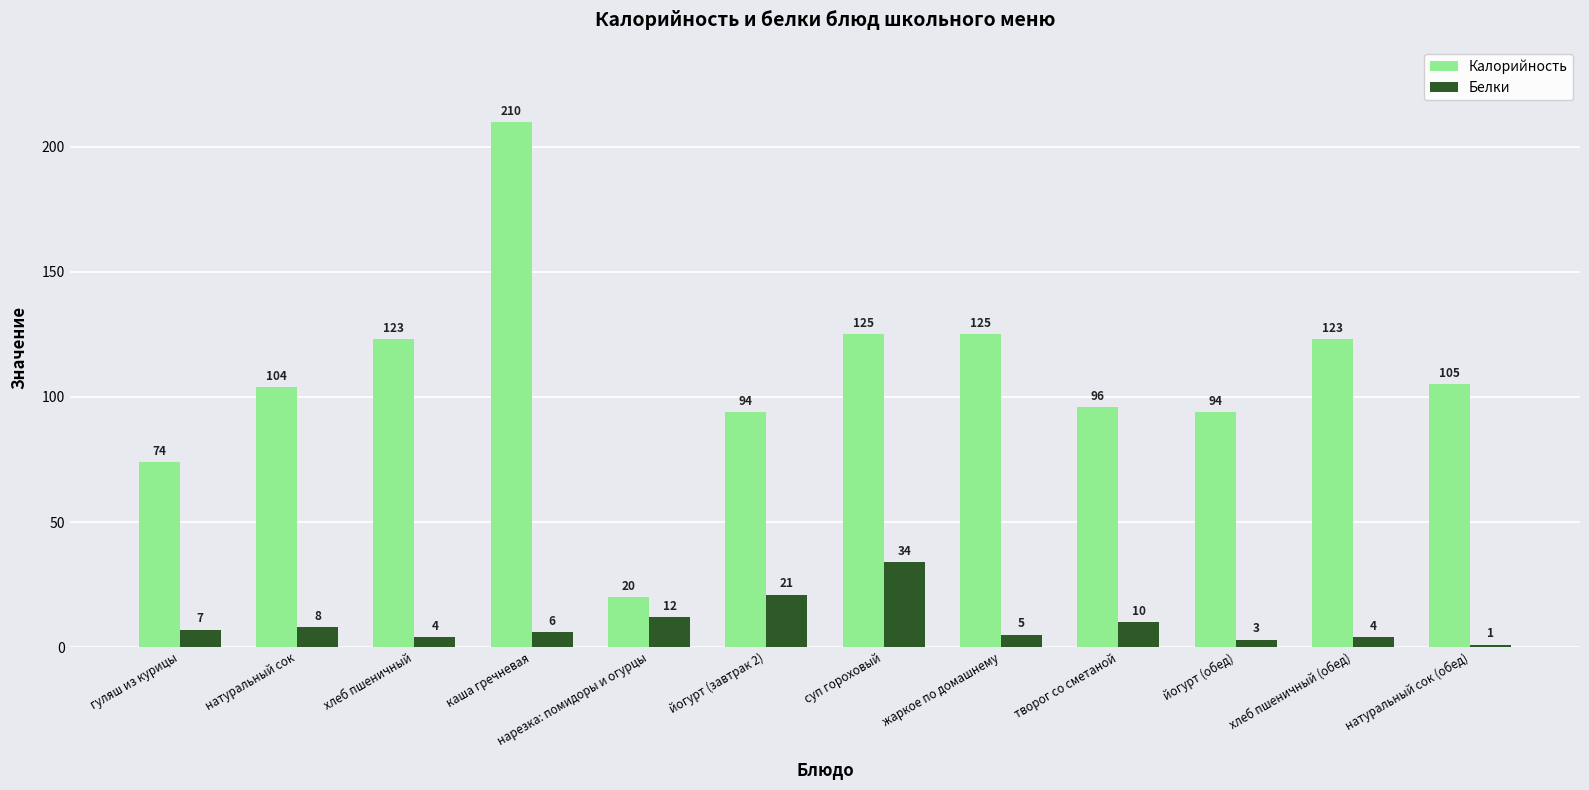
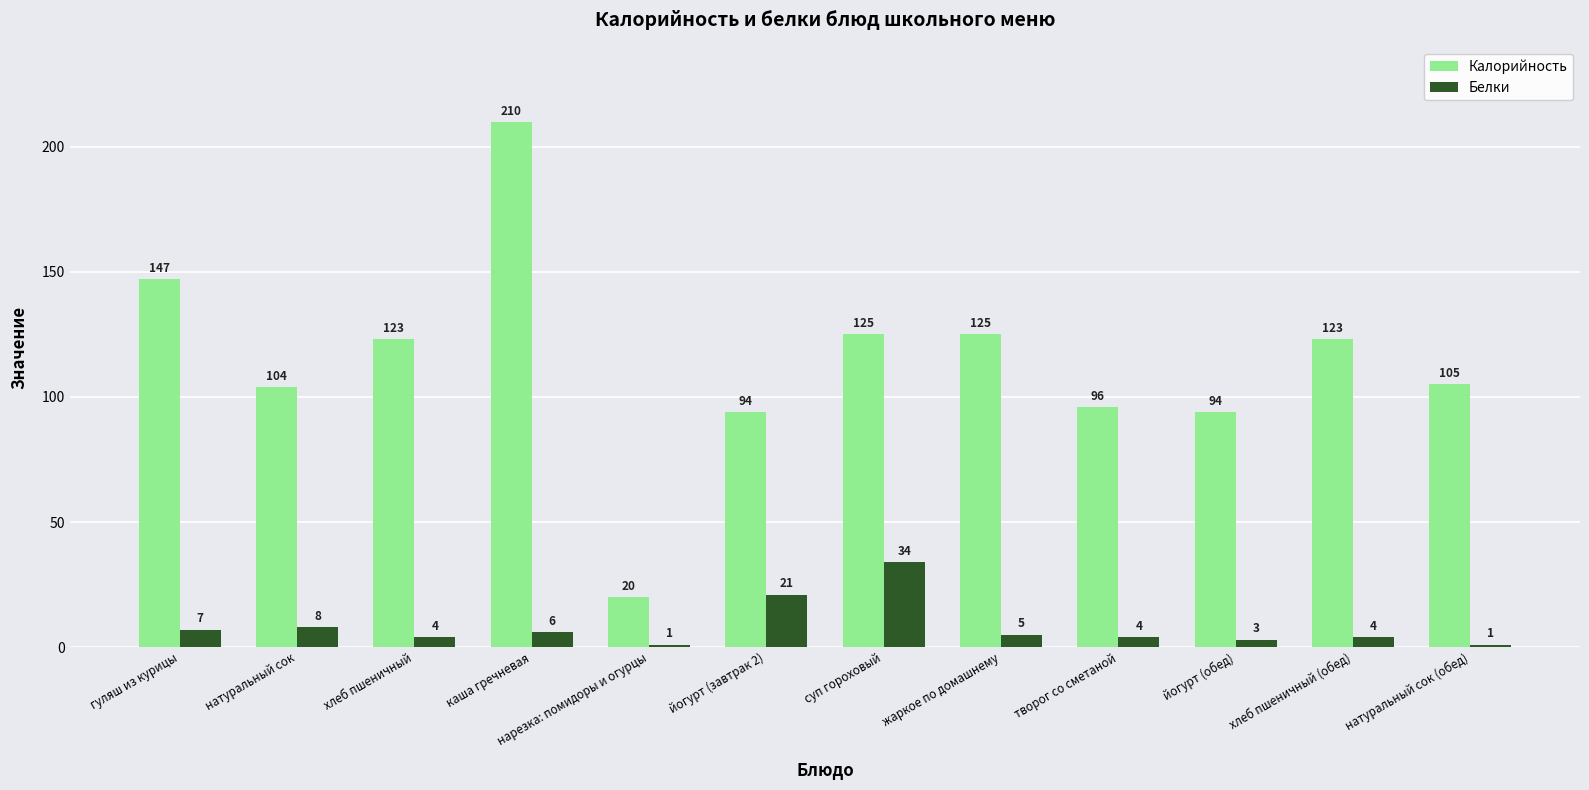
  {
    "Калорийность": {
-     "гуляш из курицы": 74,
+     "гуляш из курицы": 147,
      "натуральный сок": 104,
      "хлеб пшеничный": 123,
      "каша гречневая": 210,
      "нарезка: помидоры и огурцы": 20,
      "йогурт (завтрак 2)": 94,
      "суп гороховый": 125,
      "жаркое по домашнему": 125,
      "творог со сметаной": 96,
      "йогурт (обед)": 94,
      "хлеб пшеничный (обед)": 123,
      "натуральный сок (обед)": 105
    },
    "Белки": {
      "гуляш из курицы": 7,
      "натуральный сок": 8,
      "хлеб пшеничный": 4,
      "каша гречневая": 6,
-     "нарезка: помидоры и огурцы": 12,
+     "нарезка: помидоры и огурцы": 1,
      "йогурт (завтрак 2)": 21,
      "суп гороховый": 34,
      "жаркое по домашнему": 5,
-     "творог со сметаной": 10,
+     "творог со сметаной": 4,
      "йогурт (обед)": 3,
      "хлеб пшеничный (обед)": 4,
      "натуральный сок (обед)": 1
    }
  }
